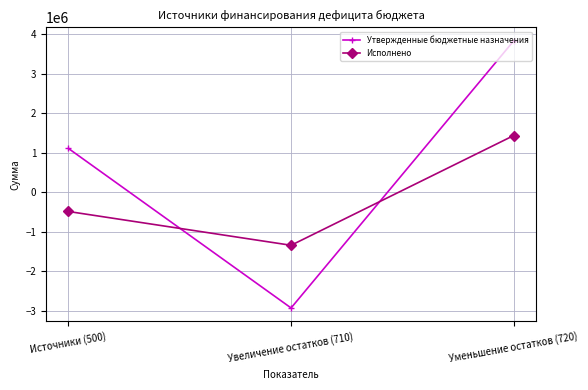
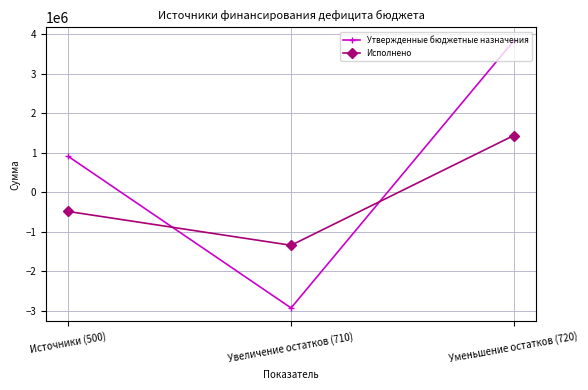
  {
    "Утвержденные бюджетные назначения": {
-     "Источники (500)": 1100000,
+     "Источники (500)": 900000,
      "Увеличение остатков (710)": -2900000
    },
    "Исполнено": {
      "Источники (500)": -500000,
      "Увеличение остатков (710)": -1300000,
      "Уменьшение остатков (720)": 1400000
    }
  }
